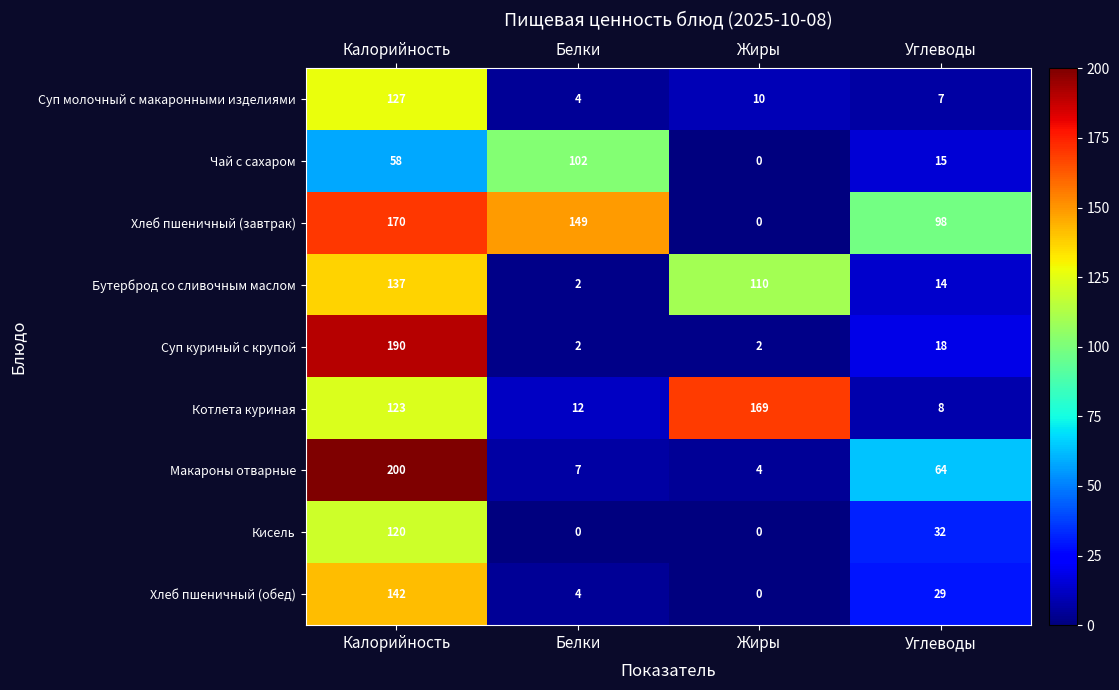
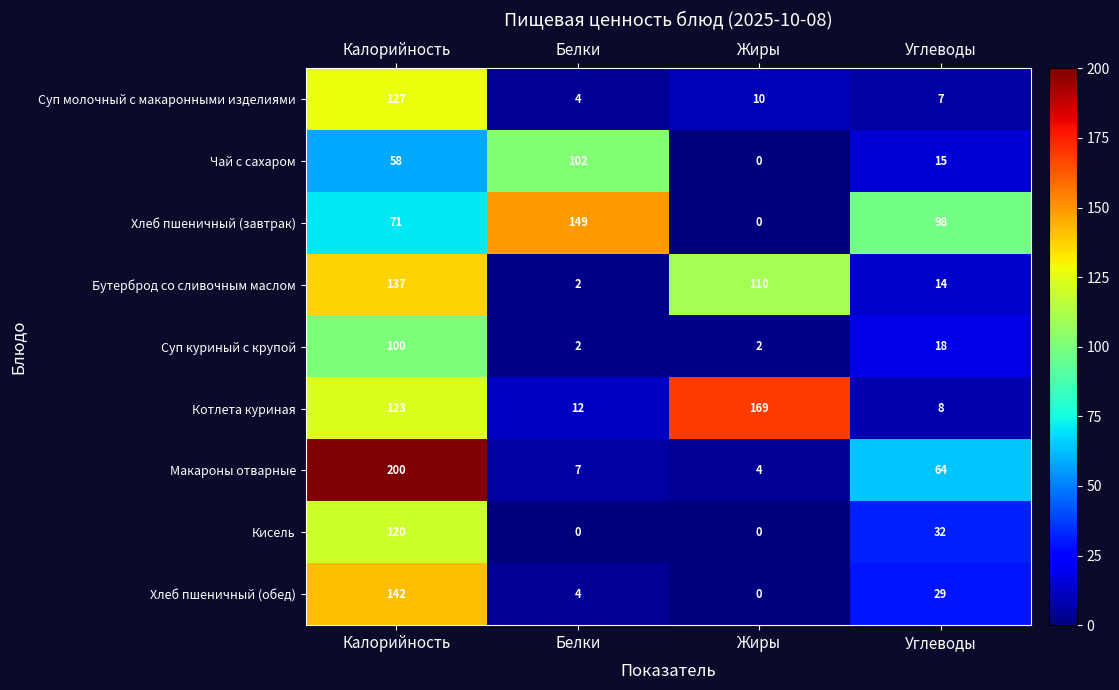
  {
    "Суп молочный с макаронными изделиями": {
      "Калорийность": 127,
      "Белки": 4,
      "Жиры": 10,
      "Углеводы": 7
    },
    "Чай с сахаром": {
      "Калорийность": 58,
      "Белки": 102,
      "Жиры": 0,
      "Углеводы": 15
    },
    "Хлеб пшеничный (завтрак)": {
-     "Калорийность": 170,
+     "Калорийность": 71,
      "Белки": 149,
      "Жиры": 0,
      "Углеводы": 98
    },
    "Бутерброд со сливочным маслом": {
      "Калорийность": 137,
      "Белки": 2,
      "Жиры": 110,
      "Углеводы": 14
    },
    "Суп куриный с крупой": {
-     "Калорийность": 190,
+     "Калорийность": 100,
      "Белки": 2,
      "Жиры": 2,
      "Углеводы": 18
    },
    "Котлета куриная": {
      "Калорийность": 123,
      "Белки": 12,
      "Жиры": 169,
      "Углеводы": 8
    },
    "Макароны отварные": {
      "Калорийность": 200,
      "Белки": 7,
      "Жиры": 4,
      "Углеводы": 64
    },
    "Кисель": {
      "Калорийность": 120,
      "Белки": 0,
      "Жиры": 0,
      "Углеводы": 32
    },
    "Хлеб пшеничный (обед)": {
      "Калорийность": 142,
      "Белки": 4,
      "Жиры": 0,
      "Углеводы": 29
    }
  }
